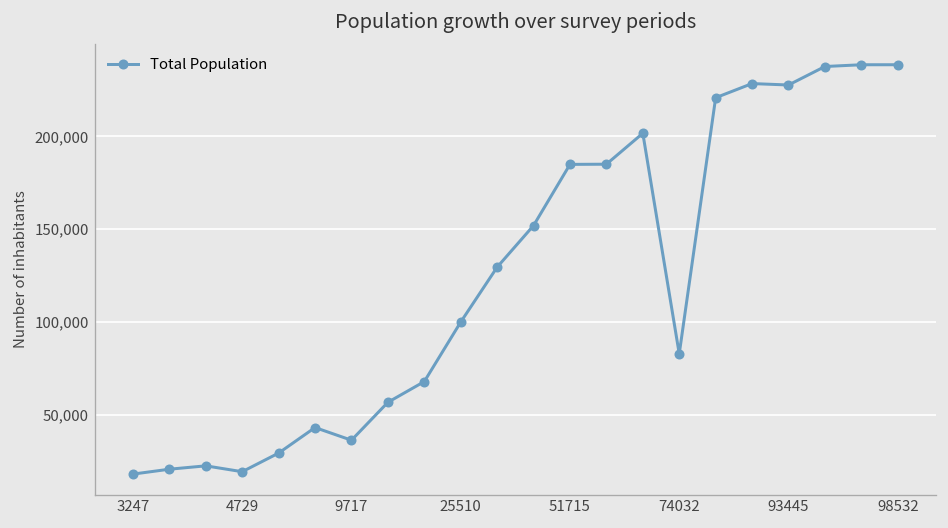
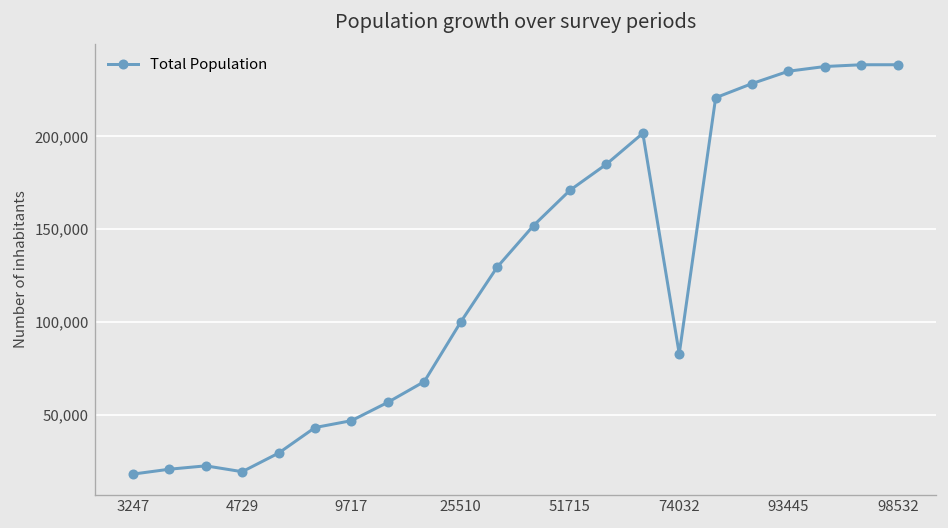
  {
    "3247": "18,000",
    "4729": "20,000",
-   "9717": "36,000",
+   "9717": "47,000",
    "25510": "100,000",
-   "51715": "185,000",
+   "51715": "171,000",
    "74032": "83,000",
-   "93445": "228,000",
+   "93445": "235,000",
    "98532": "239,000"
  }
